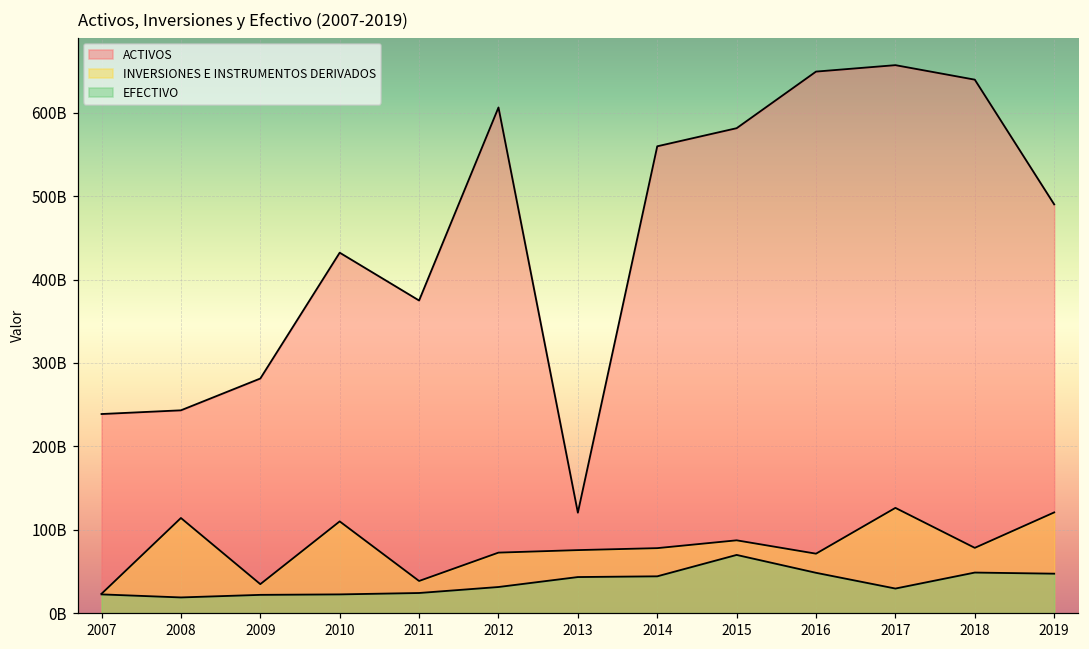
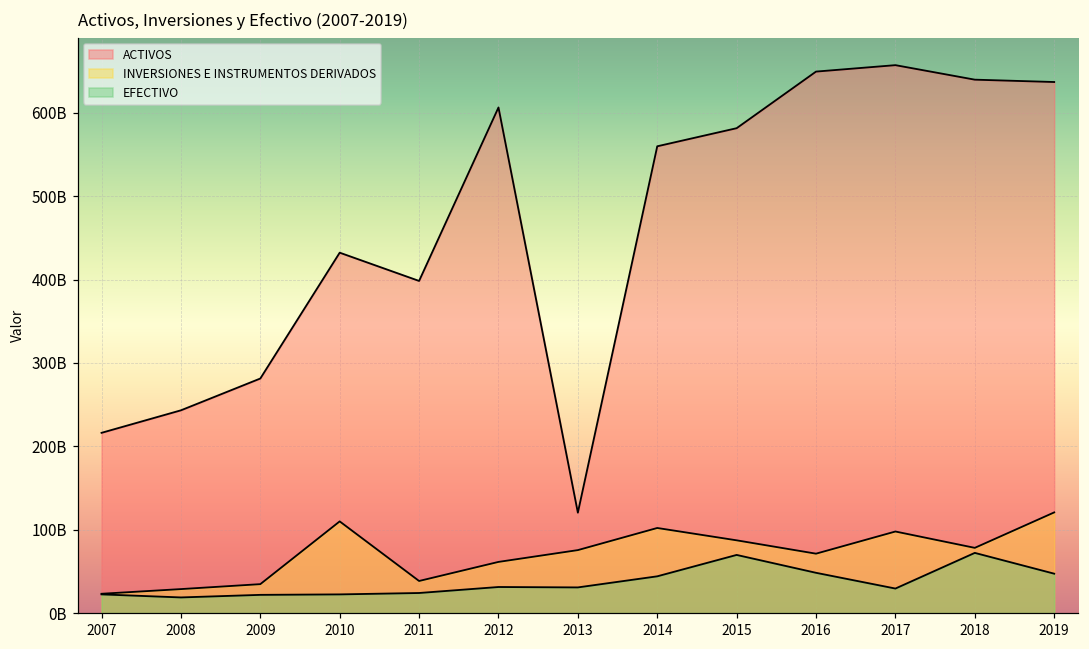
  {
    "ACTIVOS": {
-     "2007": 240000000000,
+     "2007": 220000000000,
      "2008": 240000000000,
      "2009": 280000000000,
      "2010": 430000000000,
-     "2011": 370000000000,
+     "2011": 400000000000,
      "2012": 610000000000,
      "2013": 120000000000,
      "2014": 560000000000,
      "2015": 580000000000,
      "2016": 650000000000,
      "2017": 660000000000,
      "2018": 640000000000,
-     "2019": 490000000000
+     "2019": 640000000000
    },
    "INVERSIONES E INSTRUMENTOS DERIVADOS": {
-     "2008": 110000000000,
+     "2008": 30000000000,
      "2009": 30000000000,
      "2010": 110000000000,
      "2011": 40000000000,
-     "2012": 70000000000,
+     "2012": 60000000000,
      "2013": 80000000000,
-     "2014": 80000000000,
+     "2014": 100000000000,
      "2015": 90000000000,
      "2016": 70000000000,
-     "2017": 130000000000,
+     "2017": 100000000000,
      "2018": 80000000000,
      "2019": 120000000000
    },
    "EFECTIVO": {
      "2008": 20000000000,
      "2009": 20000000000,
      "2010": 20000000000,
      "2011": 20000000000,
      "2012": 30000000000,
-     "2013": 40000000000,
+     "2013": 30000000000,
      "2014": 40000000000,
      "2015": 70000000000,
      "2016": 50000000000,
      "2017": 30000000000,
-     "2018": 50000000000,
+     "2018": 70000000000,
      "2019": 50000000000
    }
  }
